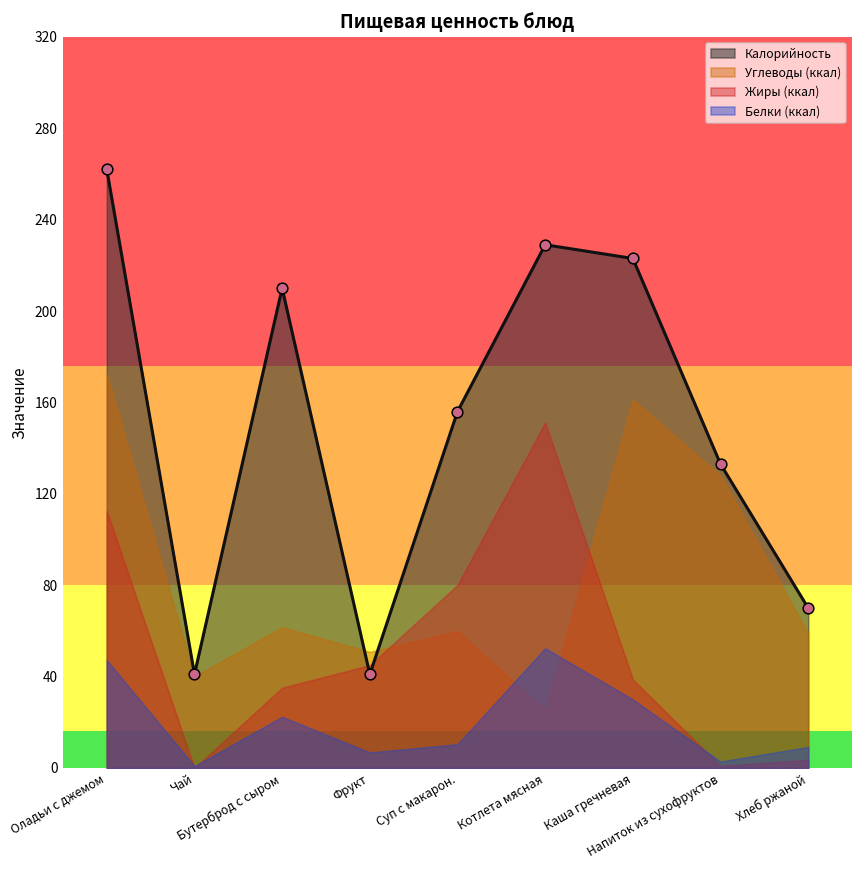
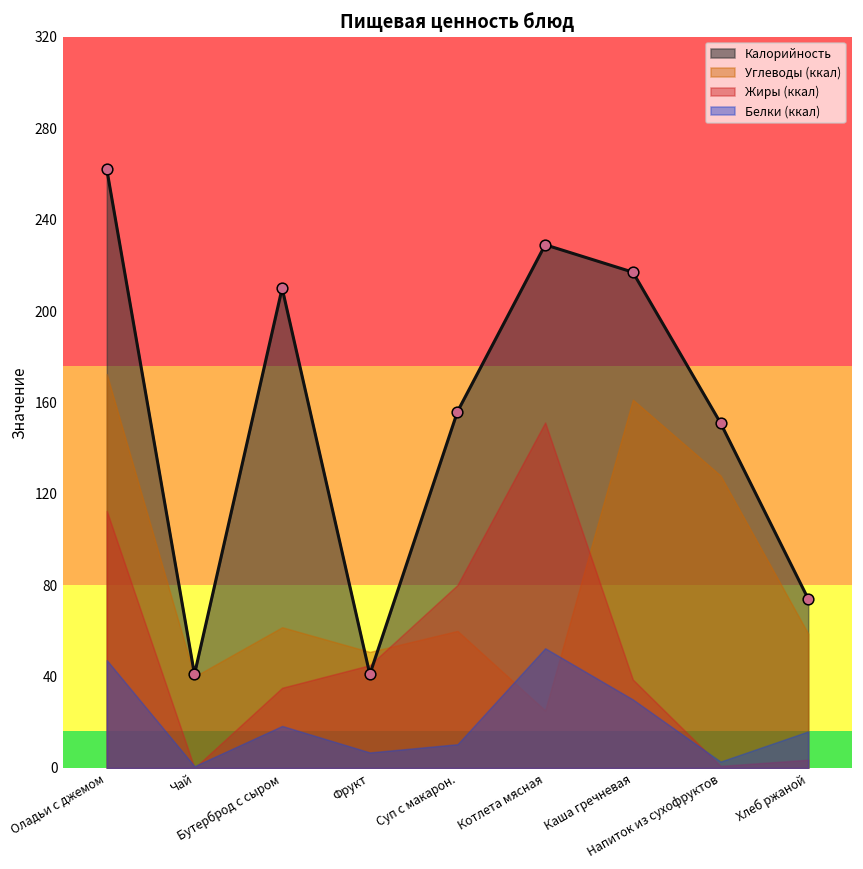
  {
    "Калорийность": {
      "Оладьи с джемом": 262,
      "Бутерброд с сыром": 210,
      "Фрукт": 41,
      "Суп с макарон.": 156,
      "Котлета мясная": 229,
-     "Каша гречневая": 223,
-     "Напиток из сухофруктов": 133,
-     "Хлеб ржаной": 70
+     "Каша гречневая": 217,
+     "Напиток из сухофруктов": 151,
+     "Хлеб ржаной": 74
    },
    "Белки (ккал)": {
      "Оладьи с джемом": 47,
-     "Бутерброд с сыром": 22,
+     "Бутерброд с сыром": 18,
      "Фрукт": 7,
      "Суп с макарон.": 10,
      "Котлета мясная": 52,
      "Каша гречневая": 30,
      "Напиток из сухофруктов": 3,
-     "Хлеб ржаной": 9
+     "Хлеб ржаной": 16
    }
  }
